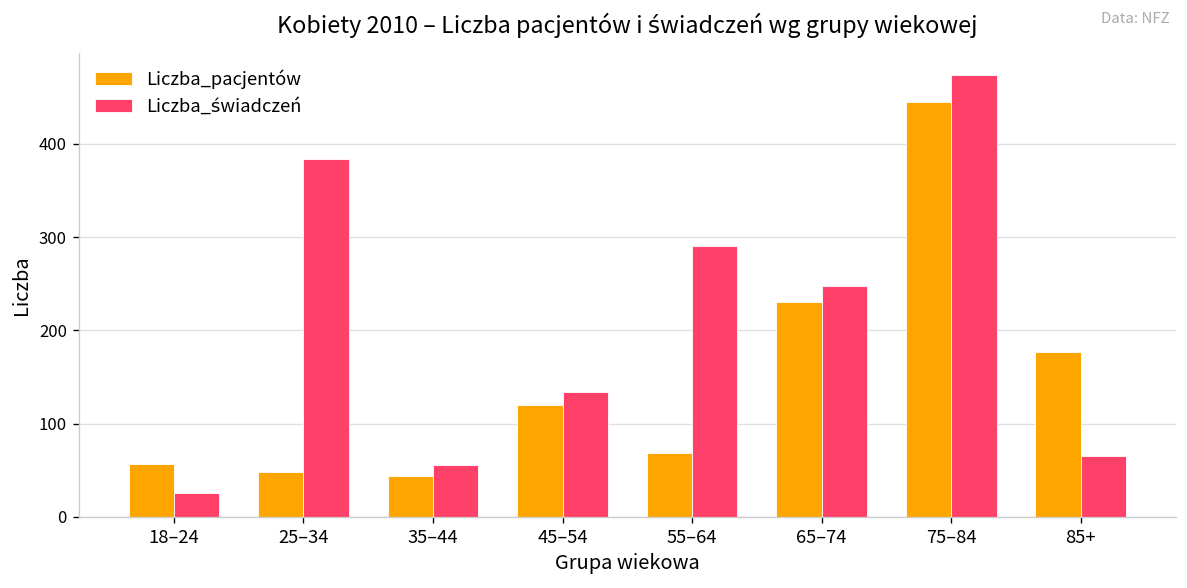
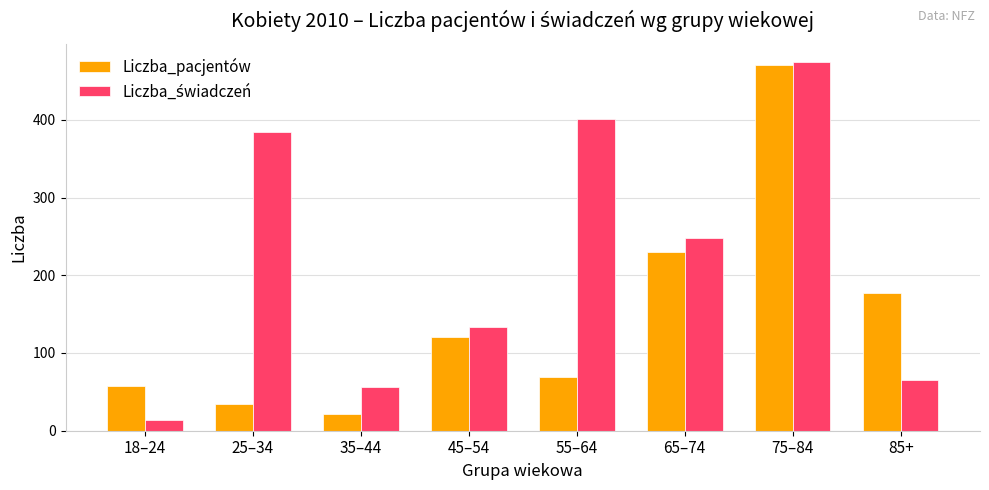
  {
    "Liczba_pacjentów": {
      "18–24": 60,
-     "25–34": 50,
-     "35–44": 40,
+     "25–34": 40,
+     "35–44": 20,
      "45–54": 120,
      "55–64": 70,
      "65–74": 230,
-     "75–84": 450,
+     "75–84": 470,
      "85+": 180
    },
    "Liczba_świadczeń": {
-     "18–24": 30,
+     "18–24": 10,
      "25–34": 380,
      "35–44": 60,
      "45–54": 130,
-     "55–64": 290,
+     "55–64": 400,
      "65–74": 250,
      "75–84": 470,
      "85+": 70
    }
  }
